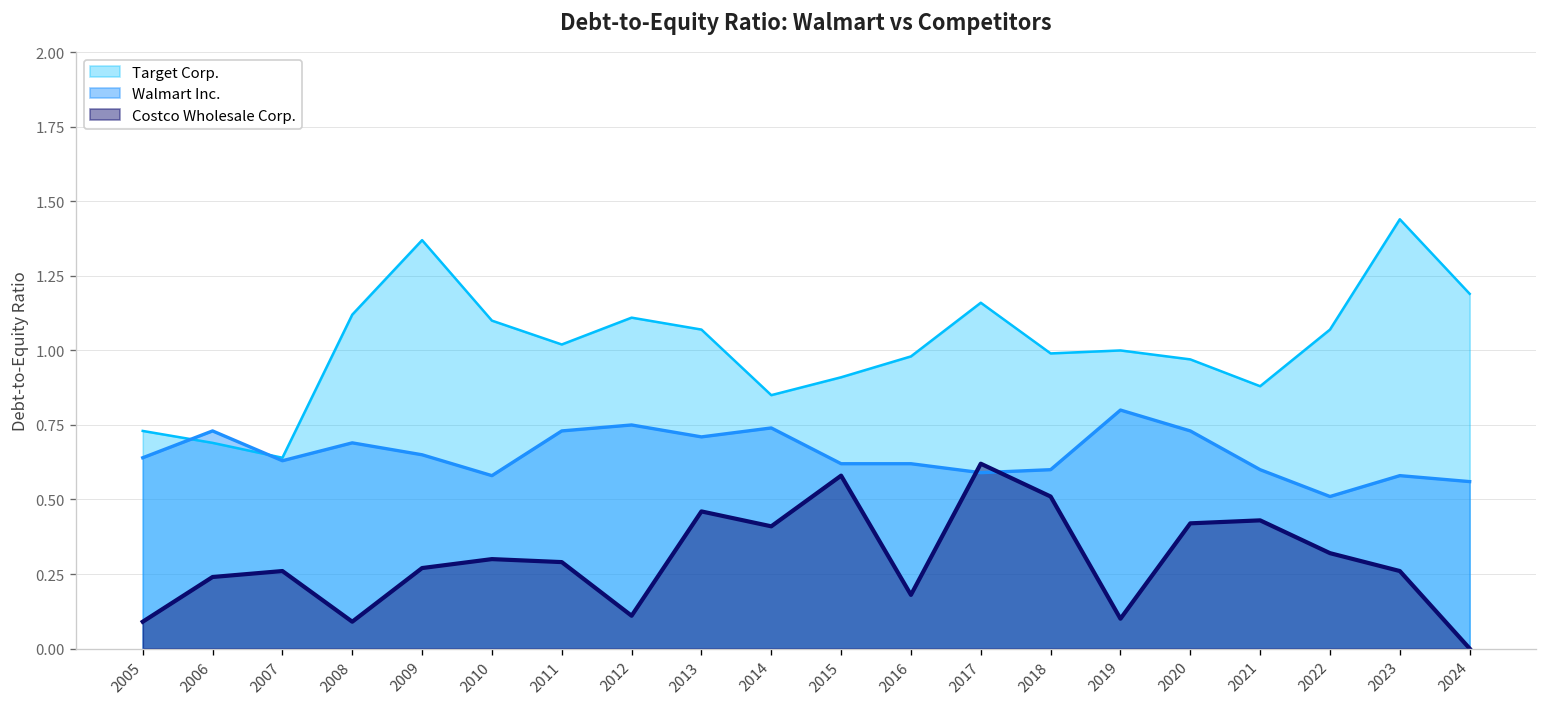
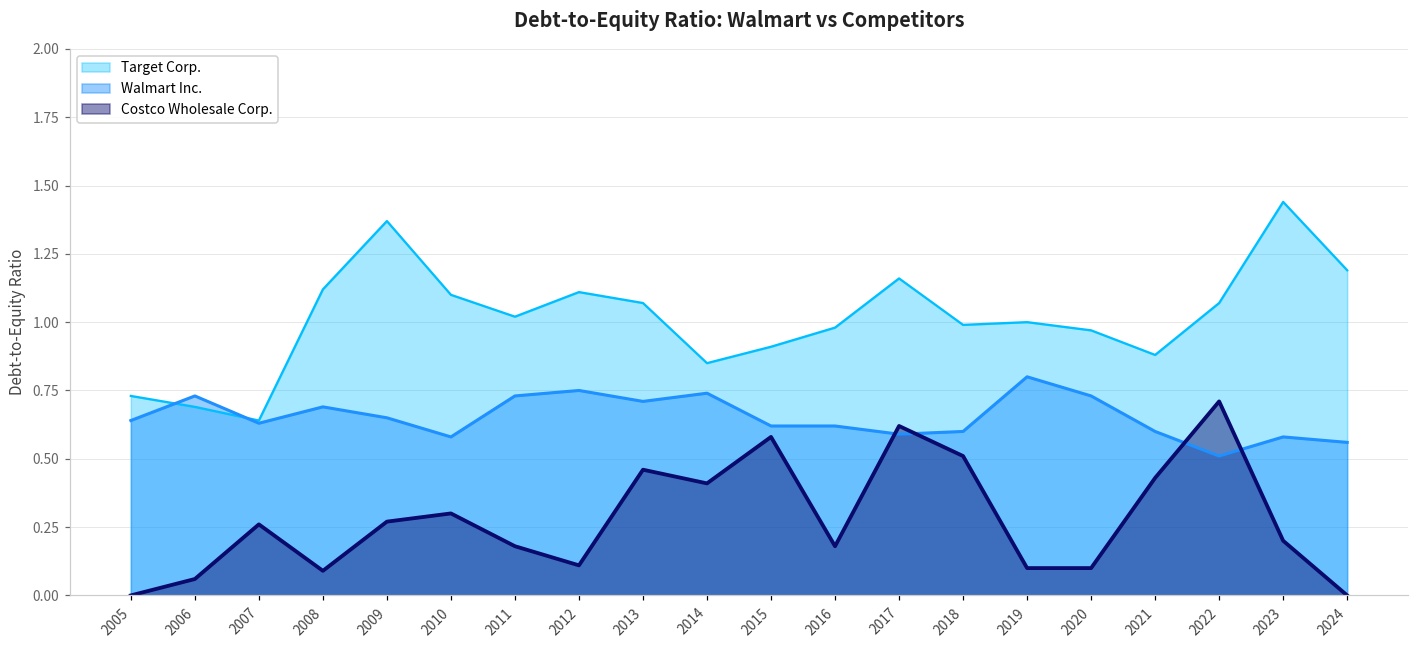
  {
    "Costco Wholesale Corp.": {
-     "2005": 0.09,
-     "2006": 0.24,
+     "2005": 0.00,
+     "2006": 0.06,
      "2007": 0.26,
      "2008": 0.09,
      "2009": 0.27,
      "2010": 0.30,
-     "2011": 0.29,
+     "2011": 0.18,
      "2012": 0.11,
      "2013": 0.46,
      "2014": 0.41,
      "2015": 0.58,
      "2016": 0.18,
      "2017": 0.62,
      "2018": 0.51,
      "2019": 0.10,
-     "2020": 0.42,
+     "2020": 0.10,
      "2021": 0.43,
-     "2022": 0.32,
-     "2023": 0.26,
+     "2022": 0.71,
+     "2023": 0.20,
      "2024": 0.00
    }
  }
